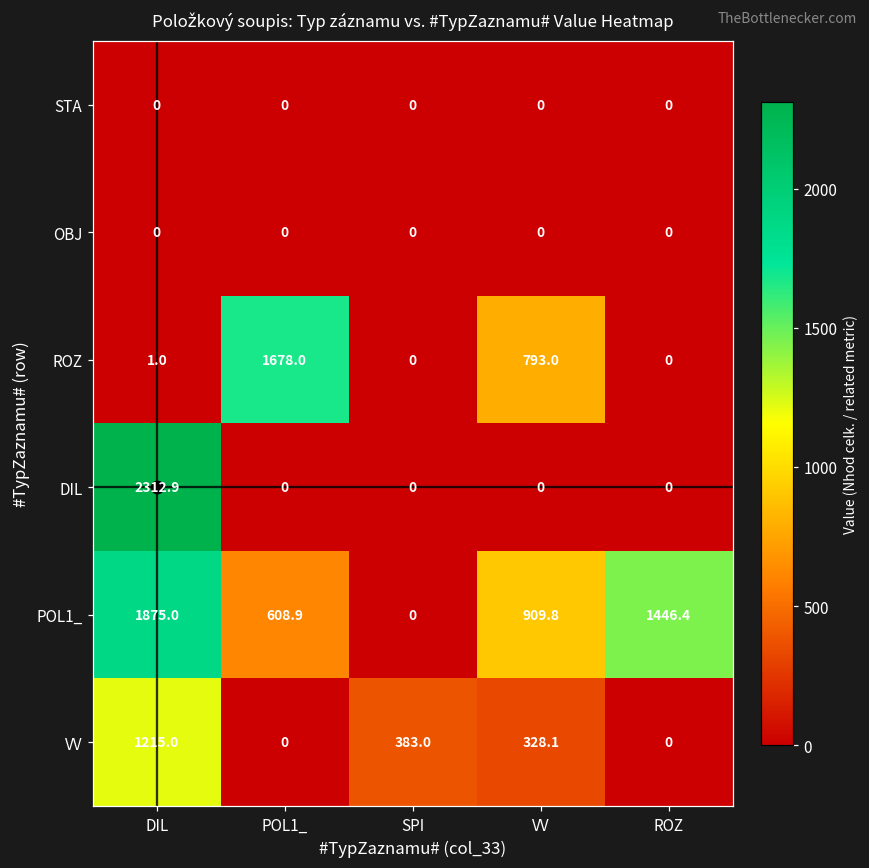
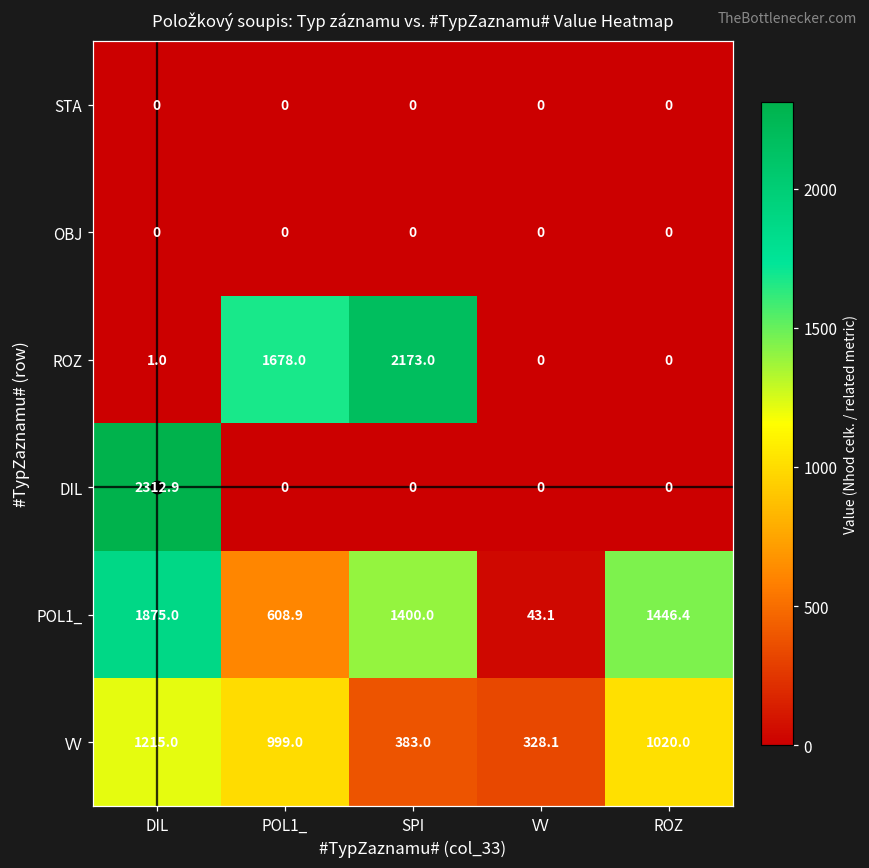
  {
    "STA": {
      "DIL": 0,
      "POL1_": 0,
      "SPI": 0,
      "VV": 0,
      "ROZ": 0
    },
    "OBJ": {
      "DIL": 0,
      "POL1_": 0,
      "SPI": 0,
      "VV": 0,
      "ROZ": 0
    },
    "ROZ": {
      "DIL": 1.0,
      "POL1_": 1678.0,
-     "SPI": 0,
-     "VV": 793.0,
+     "SPI": 2173.0,
+     "VV": 0,
      "ROZ": 0
    },
    "DIL": {
      "POL1_": 0,
      "SPI": 0,
      "VV": 0,
      "ROZ": 0
    },
    "POL1_": {
      "DIL": 1875.0,
      "POL1_": 608.9,
-     "SPI": 0,
-     "VV": 909.8,
+     "SPI": 1400.0,
+     "VV": 43.1,
      "ROZ": 1446.4
    },
    "VV": {
      "DIL": 1215.0,
-     "POL1_": 0,
+     "POL1_": 999.0,
      "SPI": 383.0,
      "VV": 328.1,
-     "ROZ": 0
+     "ROZ": 1020.0
    }
  }
